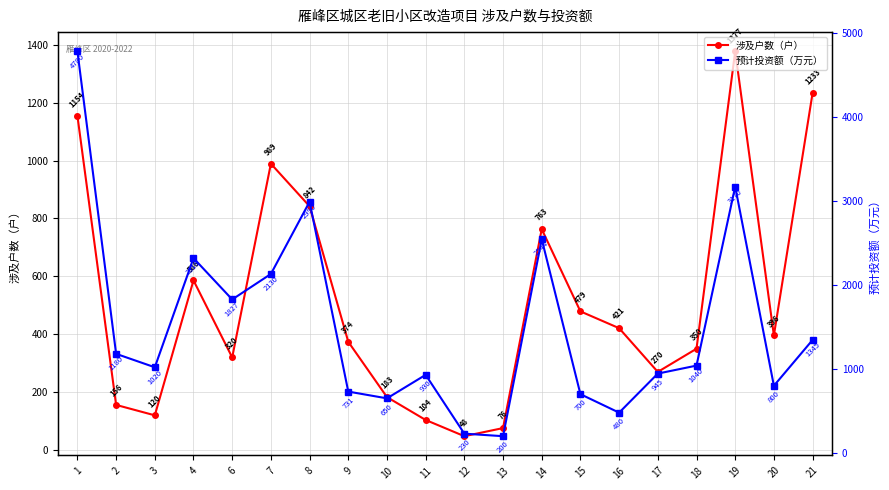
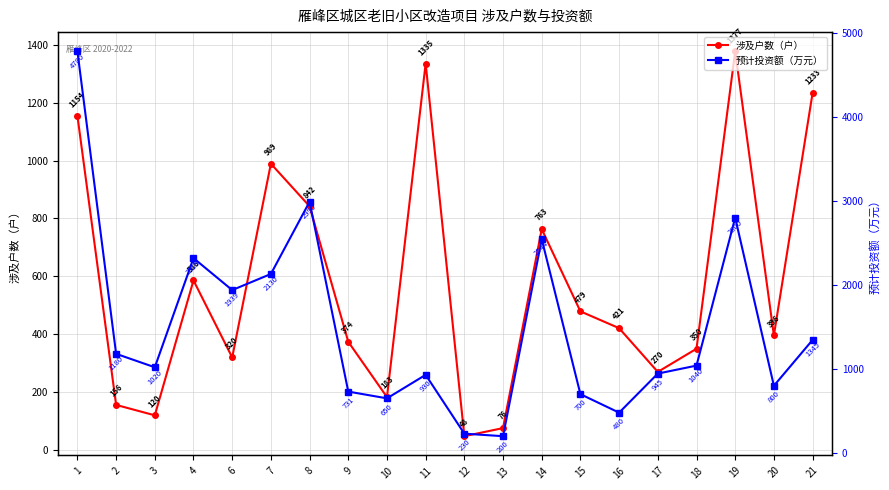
  {
    "涉及户数（户）": {
      "1": 1154,
      "2": 156,
      "3": 120,
      "6": 320,
      "7": 989,
      "9": 374,
      "10": 183,
-     "11": 104,
+     "11": 1335,
      "12": 48,
      "13": 76,
      "14": 763,
      "15": 479,
      "16": 421,
      "17": 270,
      "18": 350,
      "20": 396
    },
    "预计投资额（万元）": {
      "1": 4780,
      "2": 1180,
      "3": 1020,
-     "6": 1827,
+     "6": 1939,
      "7": 2130,
      "9": 731,
      "10": 650,
      "11": 930,
      "13": 200,
      "14": 2544,
      "15": 700,
      "16": 480,
      "17": 945,
      "18": 1040,
-     "19": 3170,
+     "19": 2800,
      "20": 800,
      "21": 1345
    }
  }
